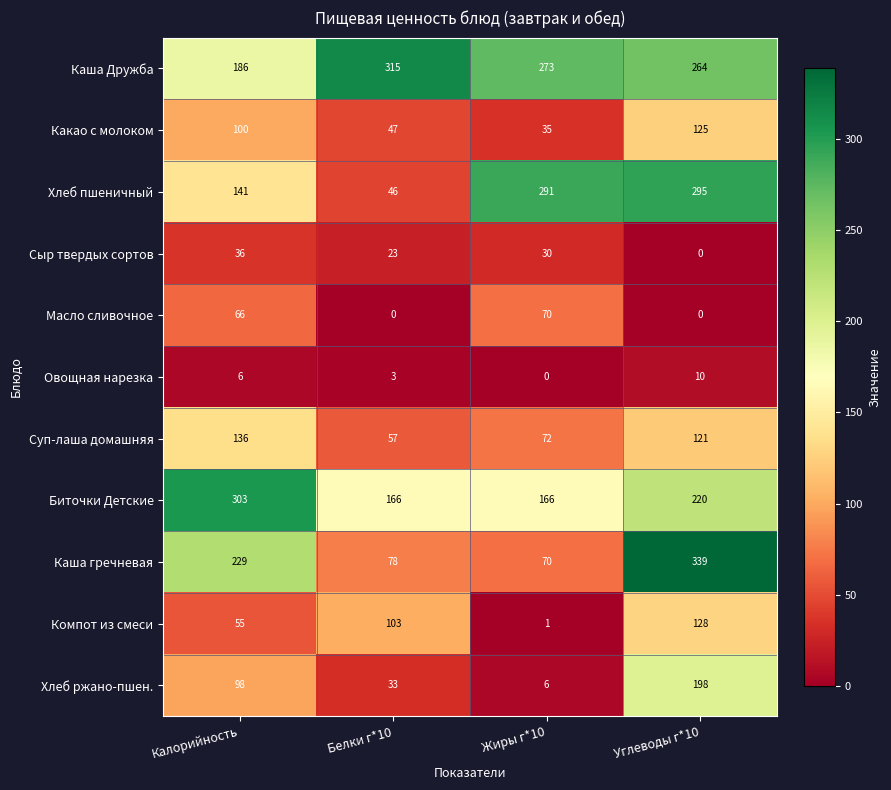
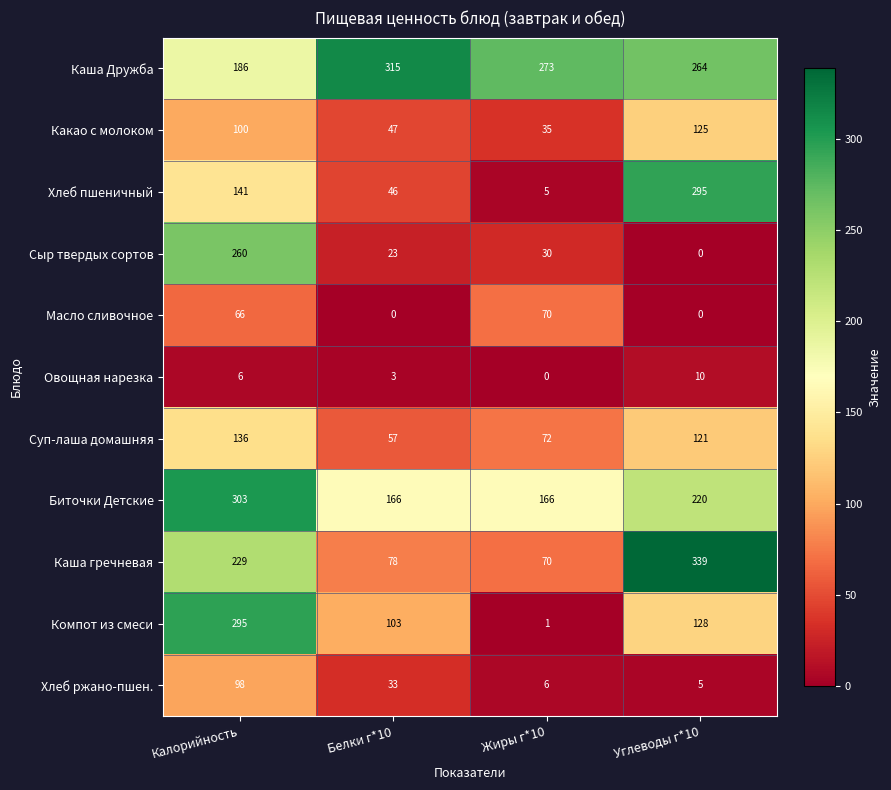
  {
    "Каша Дружба": {
      "Калорийность": 186,
      "Белки г*10": 315,
      "Жиры г*10": 273,
      "Углеводы г*10": 264
    },
    "Какао с молоком": {
      "Калорийность": 100,
      "Белки г*10": 47,
      "Жиры г*10": 35,
      "Углеводы г*10": 125
    },
    "Хлеб пшеничный": {
      "Калорийность": 141,
      "Белки г*10": 46,
-     "Жиры г*10": 291,
+     "Жиры г*10": 5,
      "Углеводы г*10": 295
    },
    "Сыр твердых сортов": {
-     "Калорийность": 36,
+     "Калорийность": 260,
      "Белки г*10": 23,
      "Жиры г*10": 30,
      "Углеводы г*10": 0
    },
    "Масло сливочное": {
      "Калорийность": 66,
      "Белки г*10": 0,
      "Жиры г*10": 70,
      "Углеводы г*10": 0
    },
    "Овощная нарезка": {
      "Калорийность": 6,
      "Белки г*10": 3,
      "Жиры г*10": 0,
      "Углеводы г*10": 10
    },
    "Суп-лаша домашняя": {
      "Калорийность": 136,
      "Белки г*10": 57,
      "Жиры г*10": 72,
      "Углеводы г*10": 121
    },
    "Биточки Детские": {
      "Калорийность": 303,
      "Белки г*10": 166,
      "Жиры г*10": 166,
      "Углеводы г*10": 220
    },
    "Каша гречневая": {
      "Калорийность": 229,
      "Белки г*10": 78,
      "Жиры г*10": 70,
      "Углеводы г*10": 339
    },
    "Компот из смеси": {
-     "Калорийность": 55,
+     "Калорийность": 295,
      "Белки г*10": 103,
      "Жиры г*10": 1,
      "Углеводы г*10": 128
    },
    "Хлеб ржано-пшен.": {
      "Калорийность": 98,
      "Белки г*10": 33,
      "Жиры г*10": 6,
-     "Углеводы г*10": 198
+     "Углеводы г*10": 5
    }
  }
